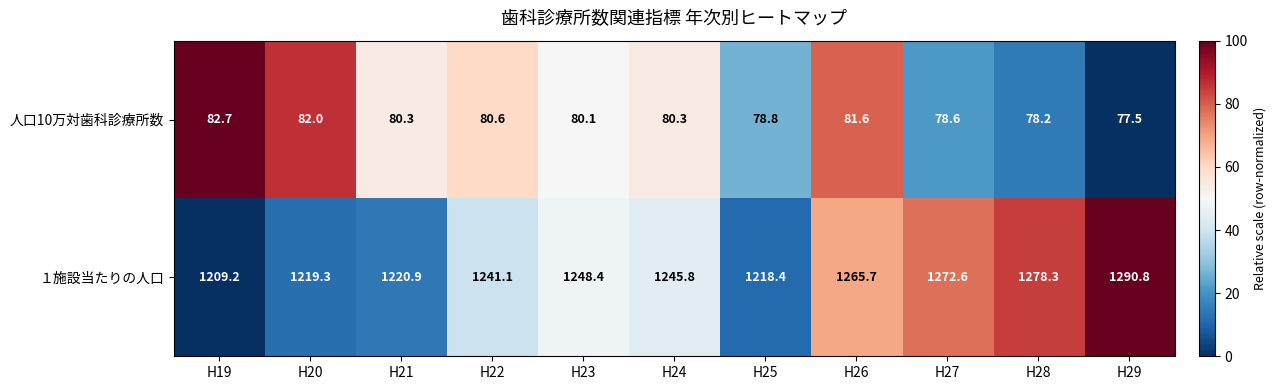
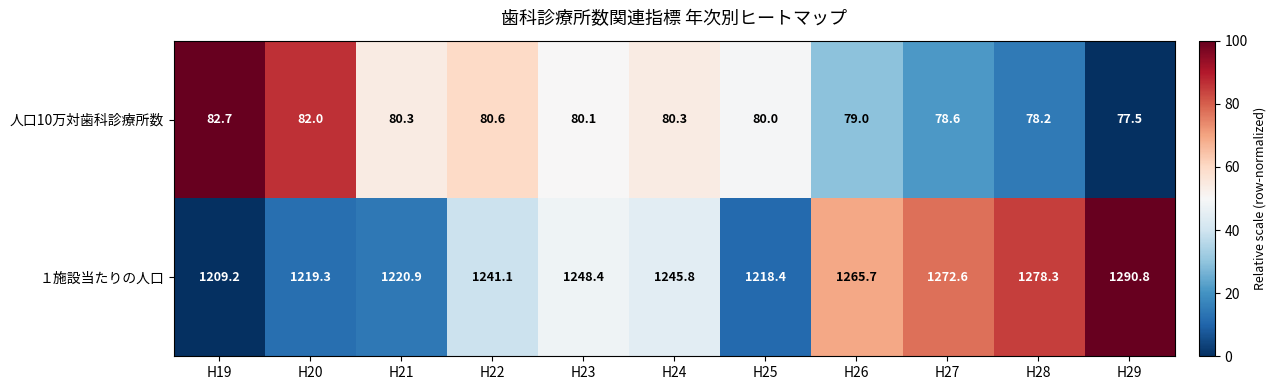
  {
    "人口10万対歯科診療所数": {
      "H19": 82.7,
      "H20": 82.0,
      "H21": 80.3,
      "H22": 80.6,
      "H23": 80.1,
      "H24": 80.3,
-     "H25": 78.8,
-     "H26": 81.6,
+     "H25": 80.0,
+     "H26": 79.0,
      "H27": 78.6,
      "H28": 78.2,
      "H29": 77.5
    },
    "１施設当たりの人口": {
      "H19": 1209.2,
      "H20": 1219.3,
      "H21": 1220.9,
      "H22": 1241.1,
      "H23": 1248.4,
      "H24": 1245.8,
      "H25": 1218.4,
      "H26": 1265.7,
      "H27": 1272.6,
      "H28": 1278.3,
      "H29": 1290.8
    }
  }
